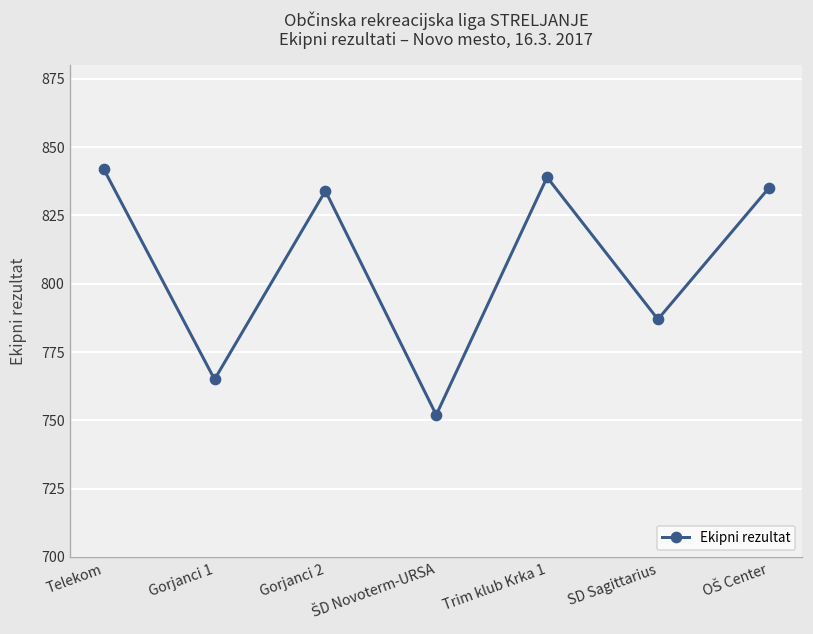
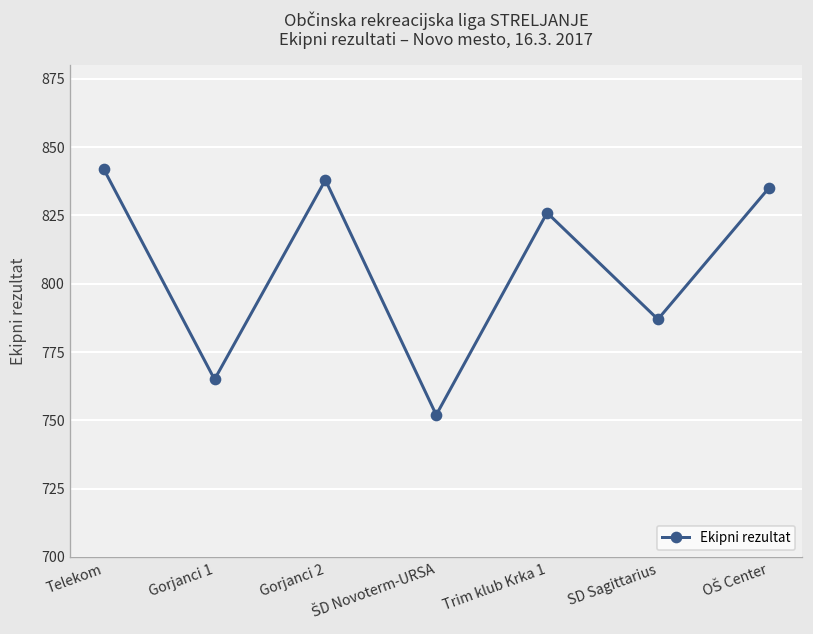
  {
    "Telekom": 842,
    "Gorjanci 1": 765,
-   "Gorjanci 2": 834,
+   "Gorjanci 2": 838,
    "ŠD Novoterm-URSA": 752,
-   "Trim klub Krka 1": 839,
+   "Trim klub Krka 1": 826,
    "SD Sagittarius": 787,
    "OŠ Center": 835
  }
